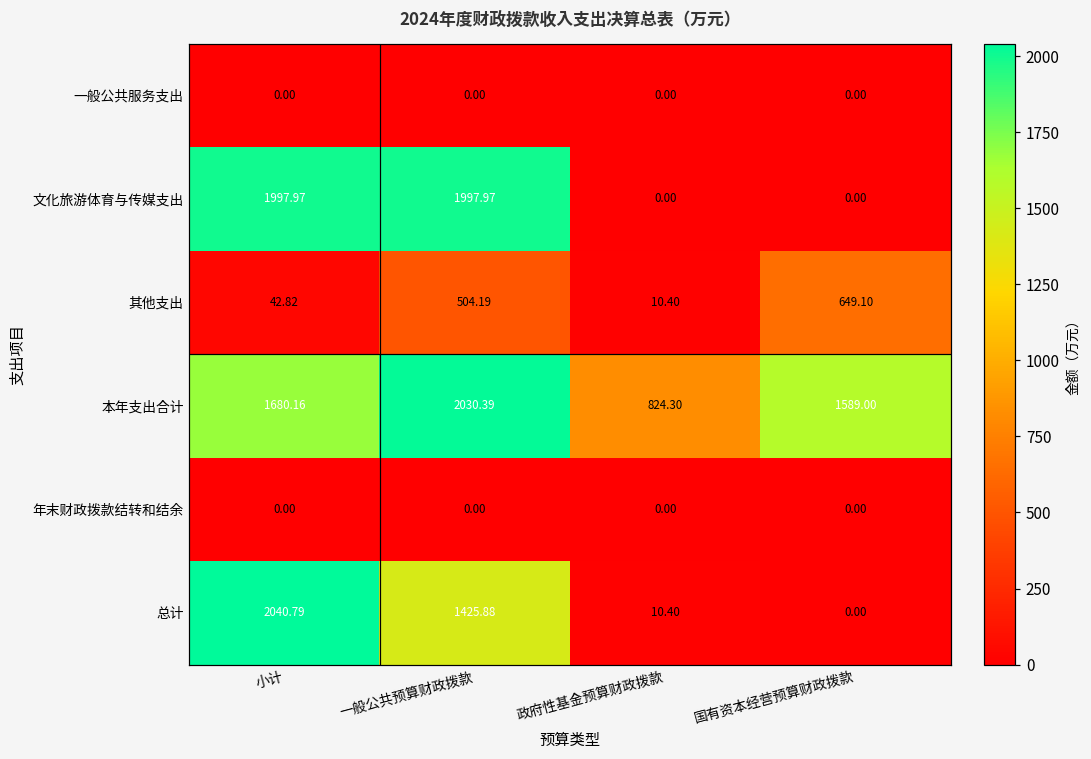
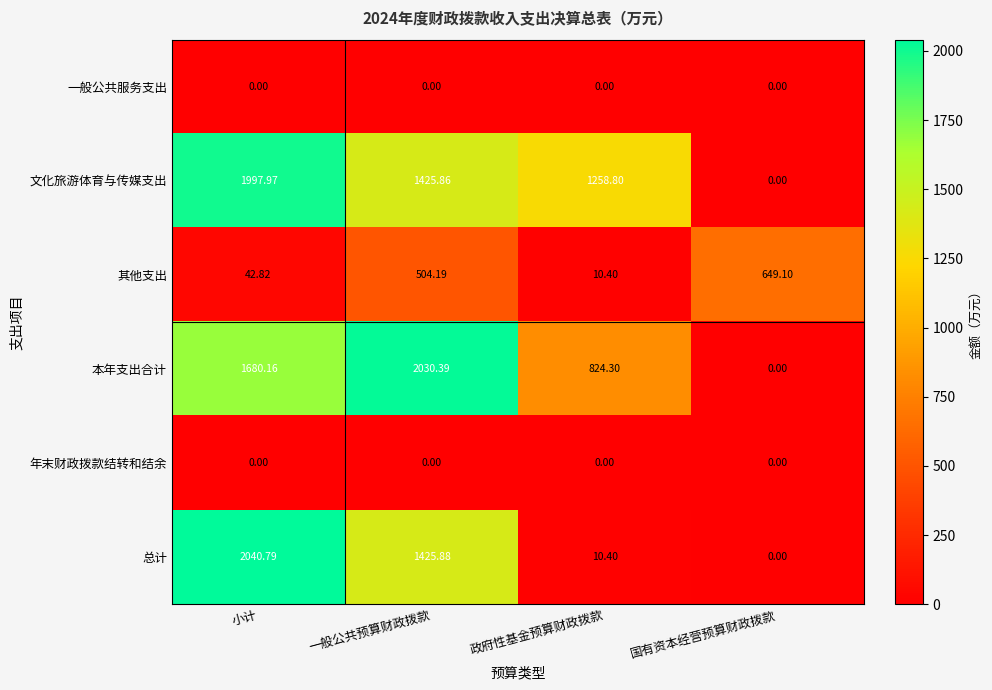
  {
    "一般公共服务支出": {
      "小计": 0.00,
      "一般公共预算财政拨款": 0.00,
      "政府性基金预算财政拨款": 0.00,
      "国有资本经营预算财政拨款": 0.00
    },
    "文化旅游体育与传媒支出": {
      "小计": 1997.97,
-     "一般公共预算财政拨款": 1997.97,
-     "政府性基金预算财政拨款": 0.00,
+     "一般公共预算财政拨款": 1425.86,
+     "政府性基金预算财政拨款": 1258.80,
      "国有资本经营预算财政拨款": 0.00
    },
    "其他支出": {
      "小计": 42.82,
      "一般公共预算财政拨款": 504.19,
      "政府性基金预算财政拨款": 10.40,
      "国有资本经营预算财政拨款": 649.10
    },
    "本年支出合计": {
      "小计": 1680.16,
      "一般公共预算财政拨款": 2030.39,
      "政府性基金预算财政拨款": 824.30,
-     "国有资本经营预算财政拨款": 1589.00
+     "国有资本经营预算财政拨款": 0.00
    },
    "年末财政拨款结转和结余": {
      "小计": 0.00,
      "一般公共预算财政拨款": 0.00,
      "政府性基金预算财政拨款": 0.00,
      "国有资本经营预算财政拨款": 0.00
    },
    "总计": {
      "小计": 2040.79,
      "一般公共预算财政拨款": 1425.88,
      "政府性基金预算财政拨款": 10.40,
      "国有资本经营预算财政拨款": 0.00
    }
  }
